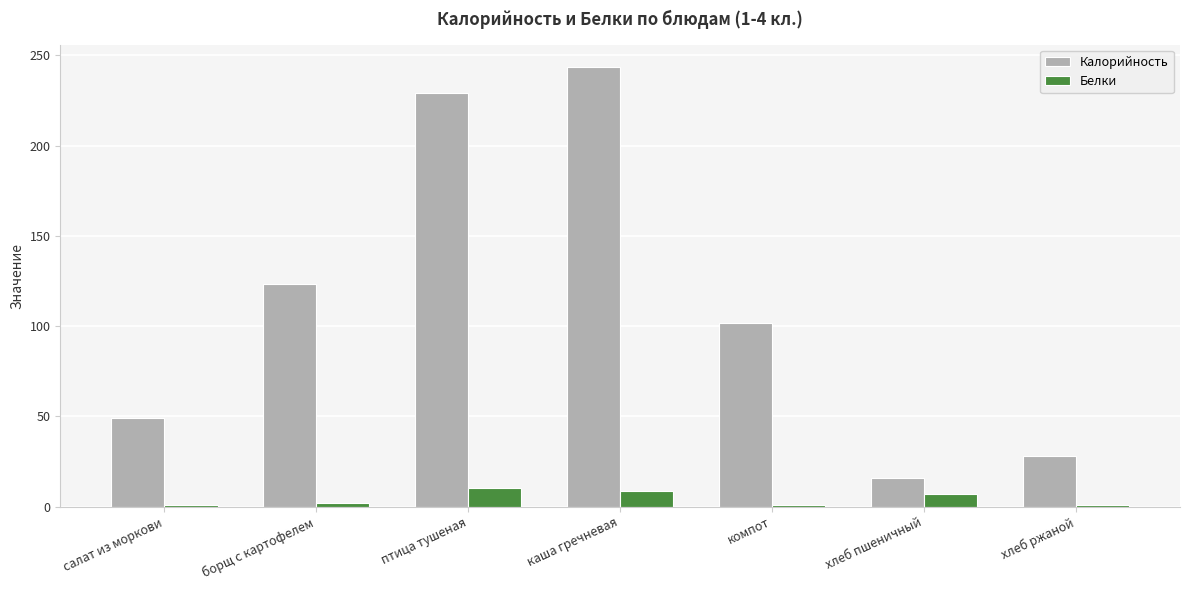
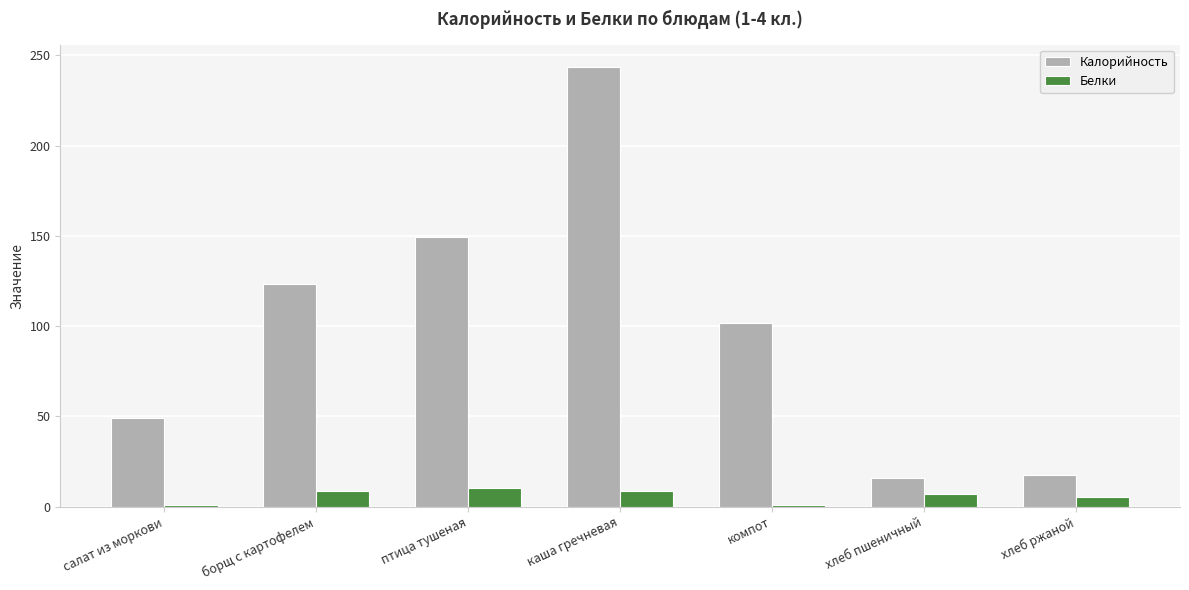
  {
    "Калорийность": {
      "салат из моркови": 49,
      "борщ с картофелем": 124,
-     "птица тушеная": 229,
+     "птица тушеная": 149,
      "каша гречневая": 244,
      "компот": 102,
      "хлеб пшеничный": 16,
-     "хлеб ржаной": 28
+     "хлеб ржаной": 18
    },
    "Белки": {
-     "борщ с картофелем": 2,
+     "борщ с картофелем": 9,
      "птица тушеная": 11,
      "каша гречневая": 9,
      "хлеб пшеничный": 7,
-     "хлеб ржаной": 1
+     "хлеб ржаной": 5
    }
  }
